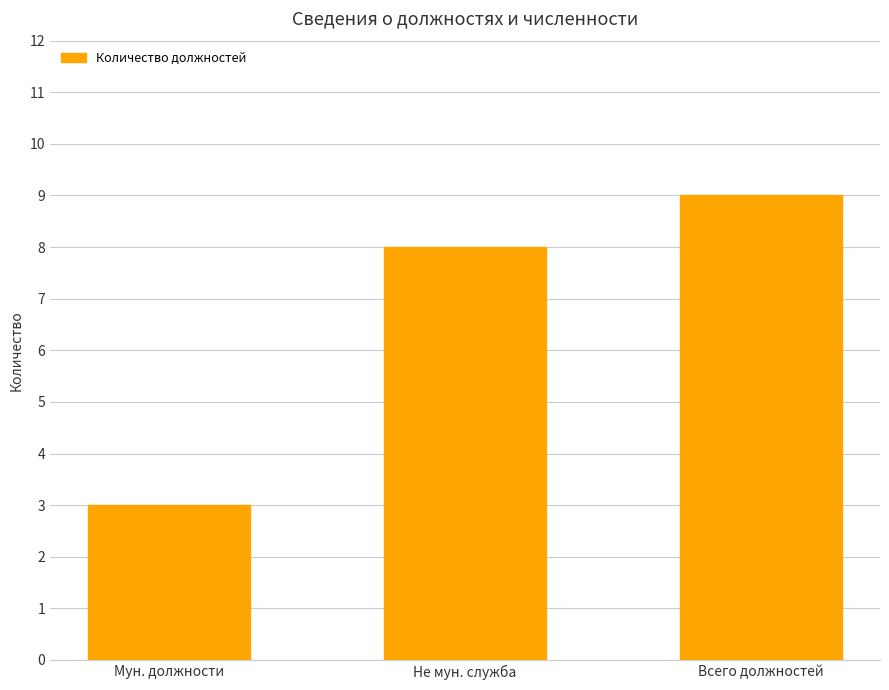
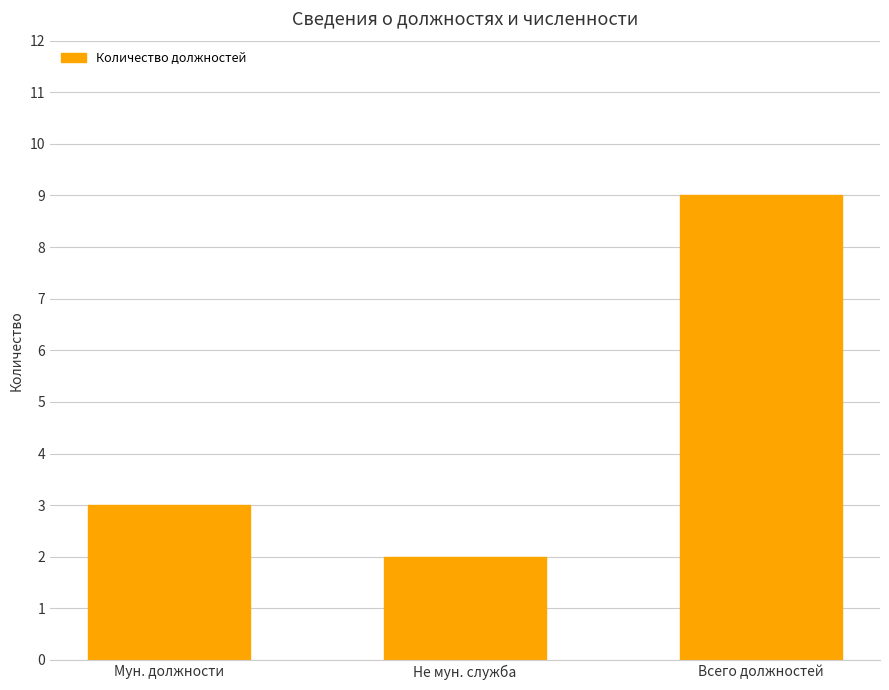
  {
    "Мун. должности": 3,
-   "Не мун. служба": 8,
+   "Не мун. служба": 2,
    "Всего должностей": 9
  }
